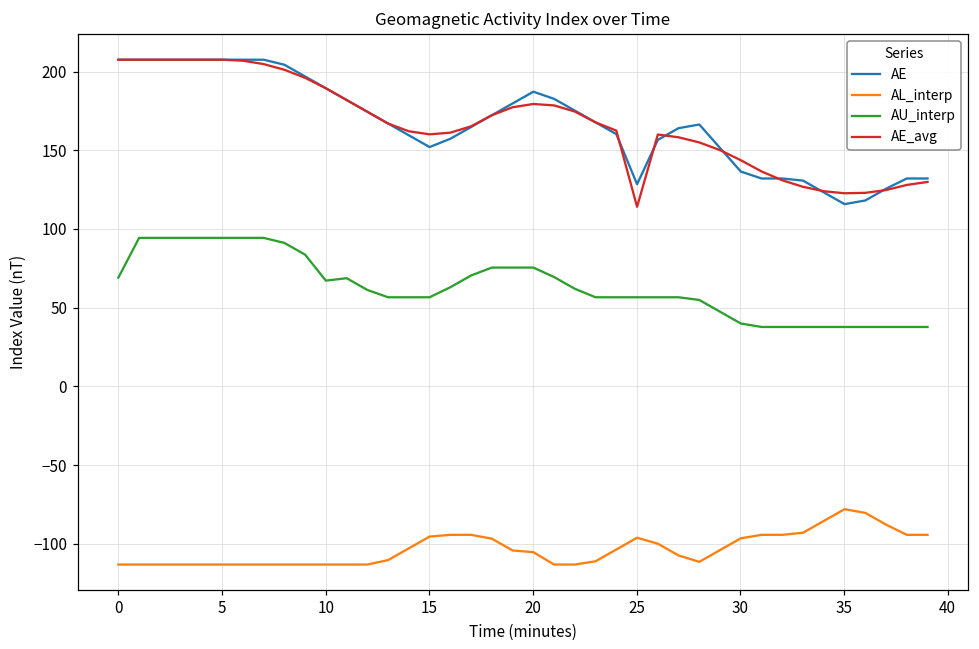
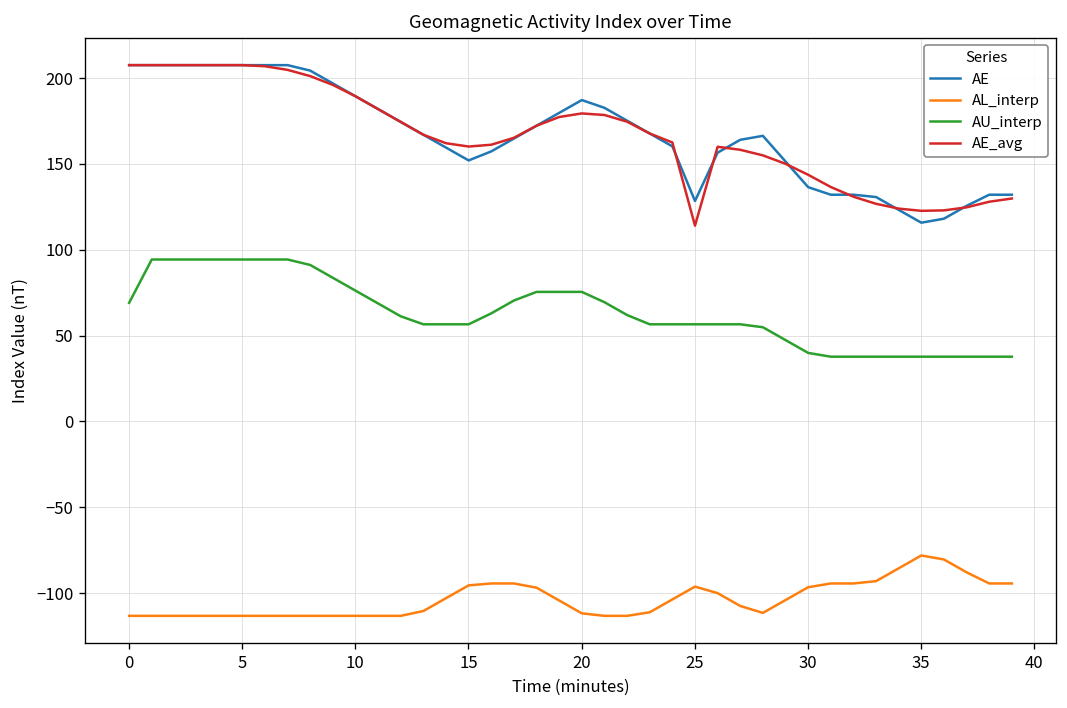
  {
    "AE": {
      "15": 152,
      "20": 187,
      "25": 128
    },
    "AL_interp": {
      "0": -113,
      "5": -113,
      "10": -113,
      "15": -95,
-     "20": -105,
+     "20": -112,
      "25": -96
    },
    "AU_interp": {
      "0": 69,
      "5": 94,
-     "10": 67,
+     "10": 76,
      "15": 57,
      "20": 75,
      "25": 57
    },
    "AE_avg": {
      "15": 160,
      "20": 179,
      "25": 114
    }
  }
